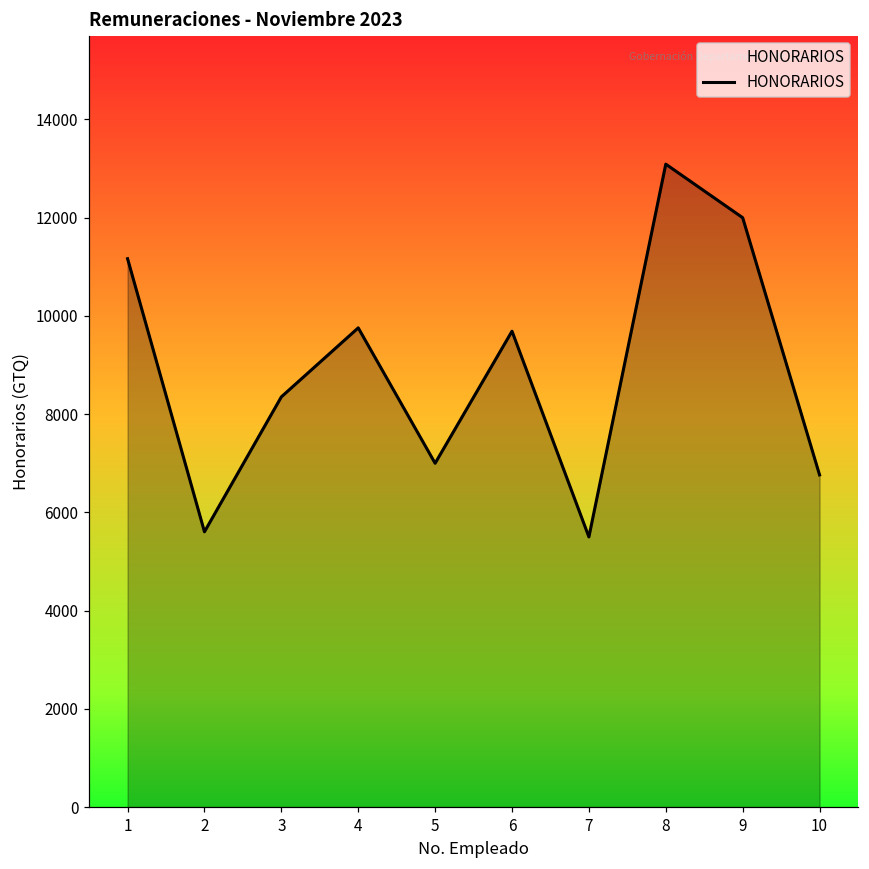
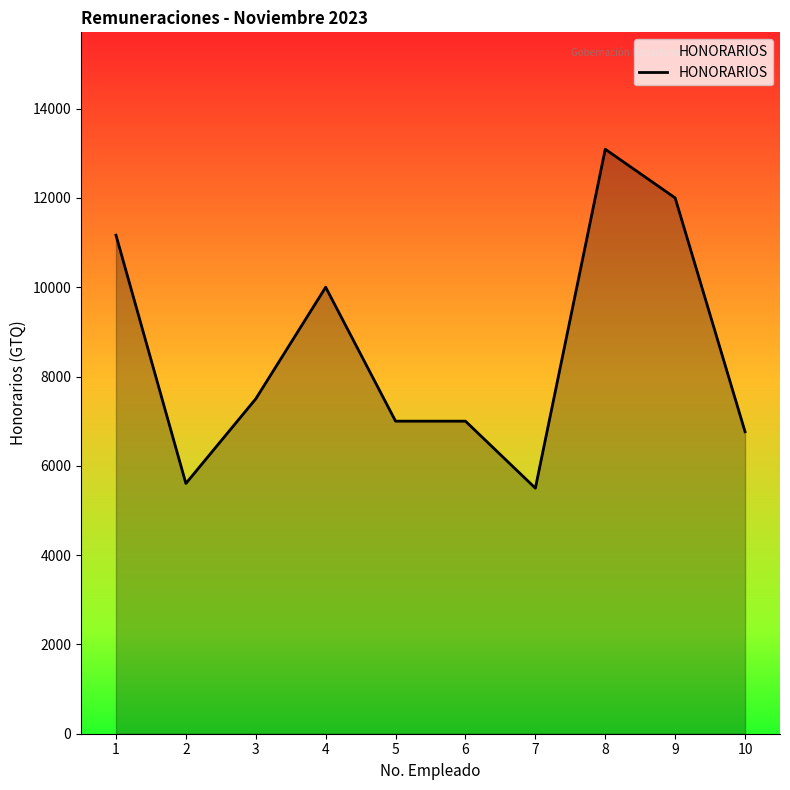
  {
    "1": 11200,
    "2": 5600,
-   "3": 8400,
-   "4": 9800,
+   "3": 7500,
+   "4": 10000,
    "5": 7000,
-   "6": 9700,
+   "6": 7000,
    "7": 5500,
    "8": 13100,
    "9": 12000,
    "10": 6800
  }
